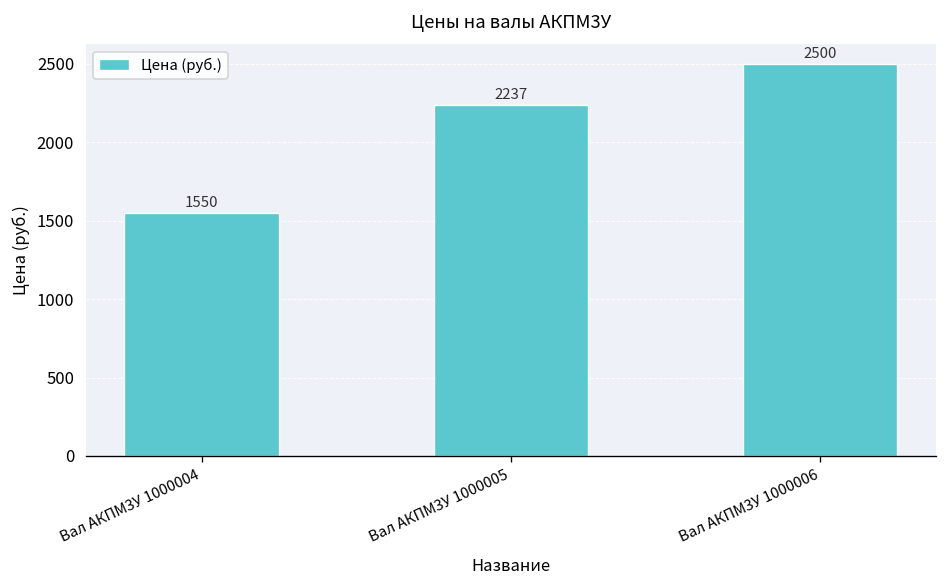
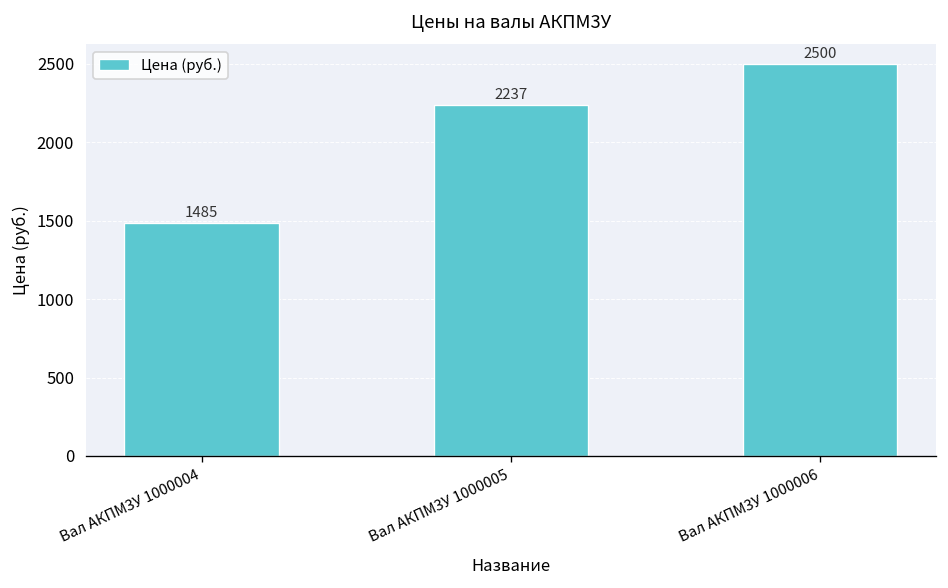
  {
-   "Вал АКПМ3У 1000004": 1550,
+   "Вал АКПМ3У 1000004": 1485,
    "Вал АКПМ3У 1000005": 2237,
    "Вал АКПМ3У 1000006": 2500
  }
